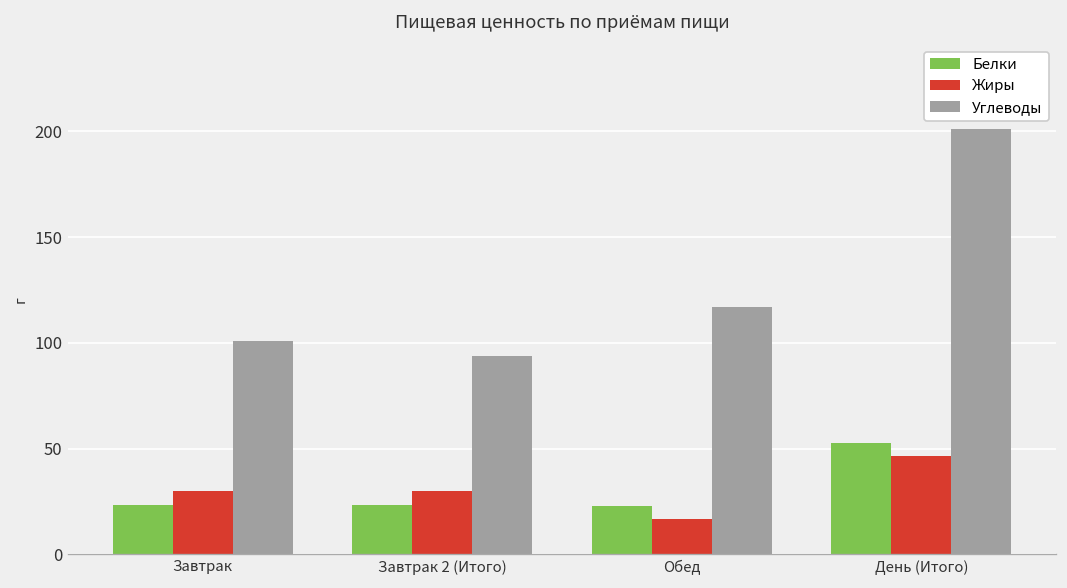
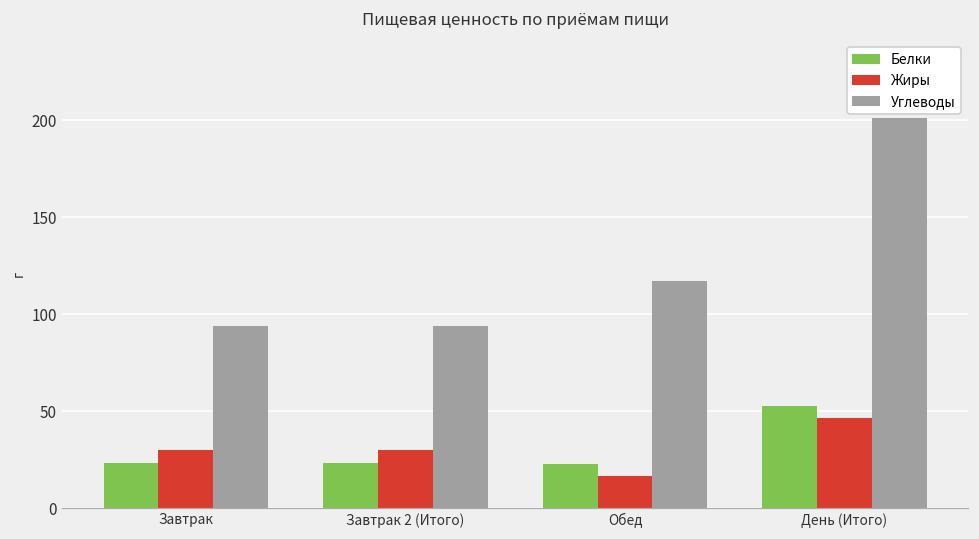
  {
    "Белки": {
      "Завтрак": 23,
      "Завтрак 2 (Итого)": 23,
      "Обед": 23,
      "День (Итого)": 53
    },
    "Жиры": {
      "Завтрак": 30,
      "Завтрак 2 (Итого)": 30,
      "Обед": 16,
      "День (Итого)": 46
    },
    "Углеводы": {
-     "Завтрак": 101,
+     "Завтрак": 94,
      "Завтрак 2 (Итого)": 94,
      "Обед": 117,
      "День (Итого)": 201
    }
  }
